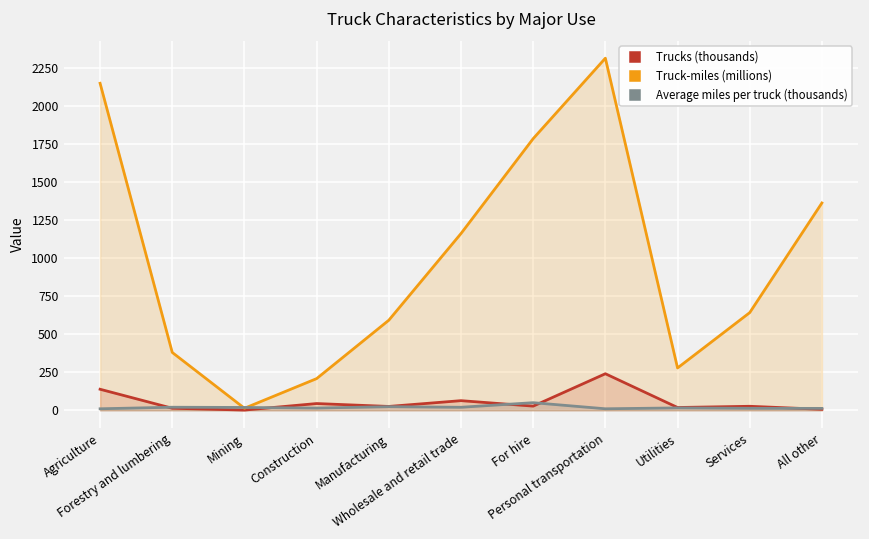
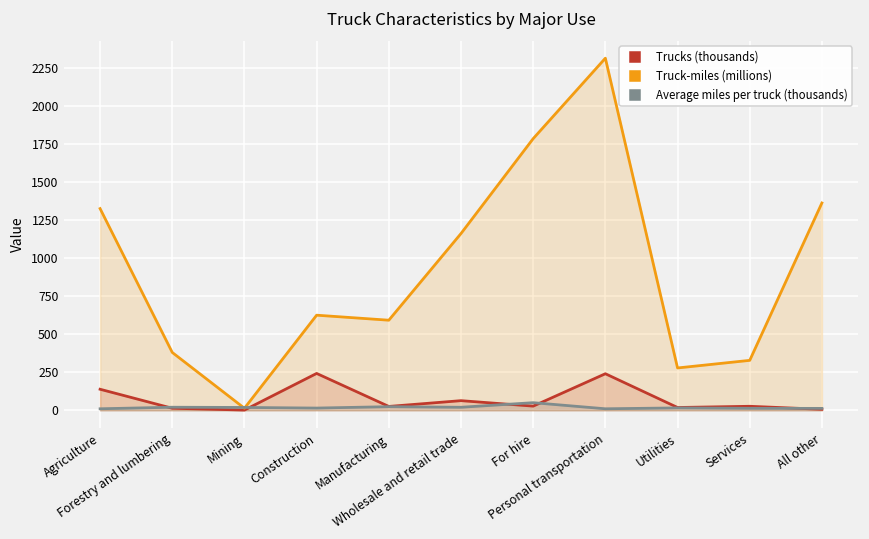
  {
    "Trucks (thousands)": {
      "Agriculture": 140,
-     "Construction": 40,
+     "Construction": 240,
      "Wholesale and retail trade": 60,
      "For hire": 30,
      "Personal transportation": 240
    },
    "Truck-miles (millions)": {
-     "Agriculture": 2150,
+     "Agriculture": 1330,
      "Forestry and lumbering": 380,
-     "Construction": 210,
+     "Construction": 630,
      "Manufacturing": 590,
      "Wholesale and retail trade": 1160,
      "For hire": 1790,
      "Personal transportation": 2320,
      "Utilities": 280,
-     "Services": 640,
+     "Services": 330,
      "All other": 1360
    },
    "Average miles per truck (thousands)": {
      "Agriculture": 10,
      "Construction": 10,
      "Wholesale and retail trade": 20,
      "For hire": 50,
      "Personal transportation": 10
    }
  }
